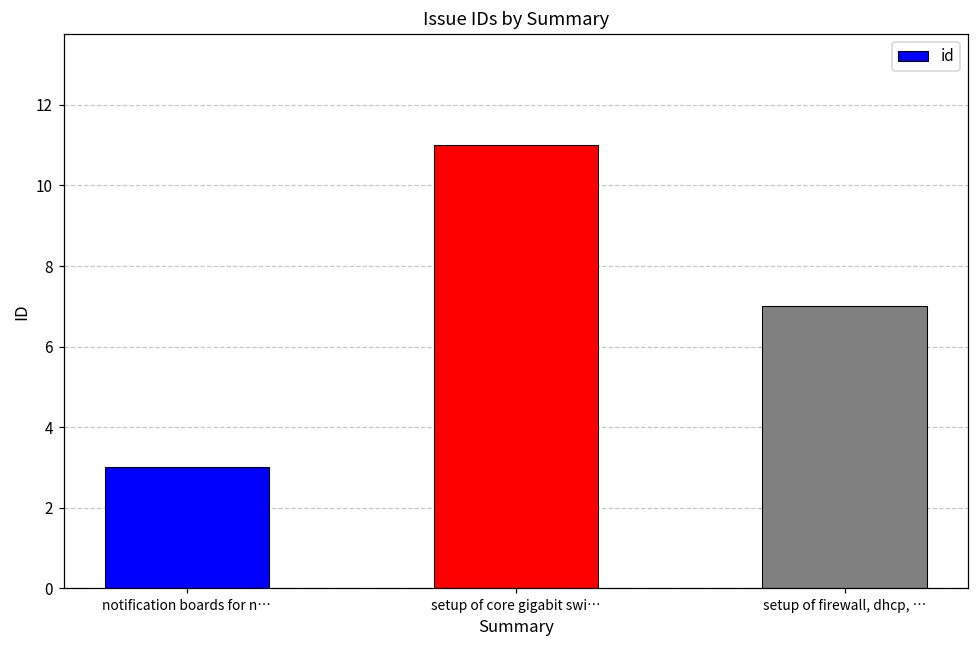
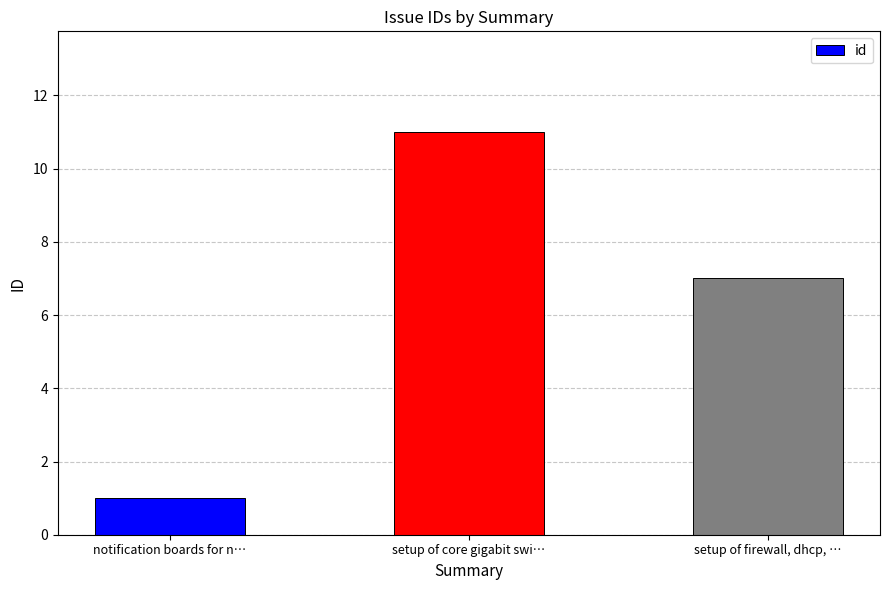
  {
-   "notification boards for n…": 3,
+   "notification boards for n…": 1,
    "setup of core gigabit swi…": 11,
    "setup of firewall, dhcp, …": 7
  }
